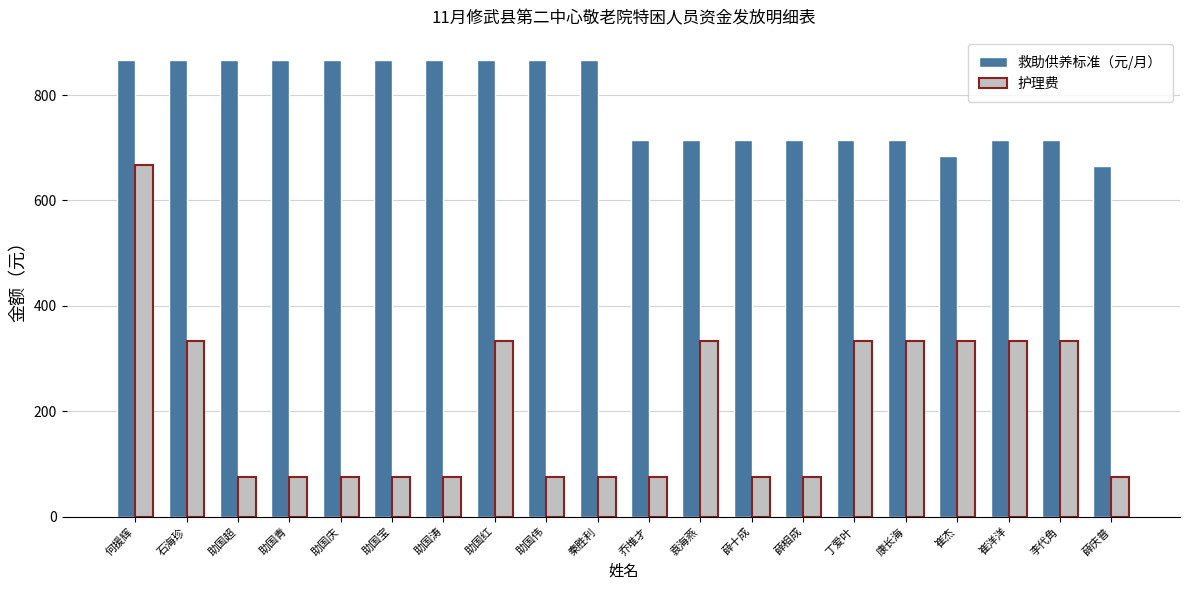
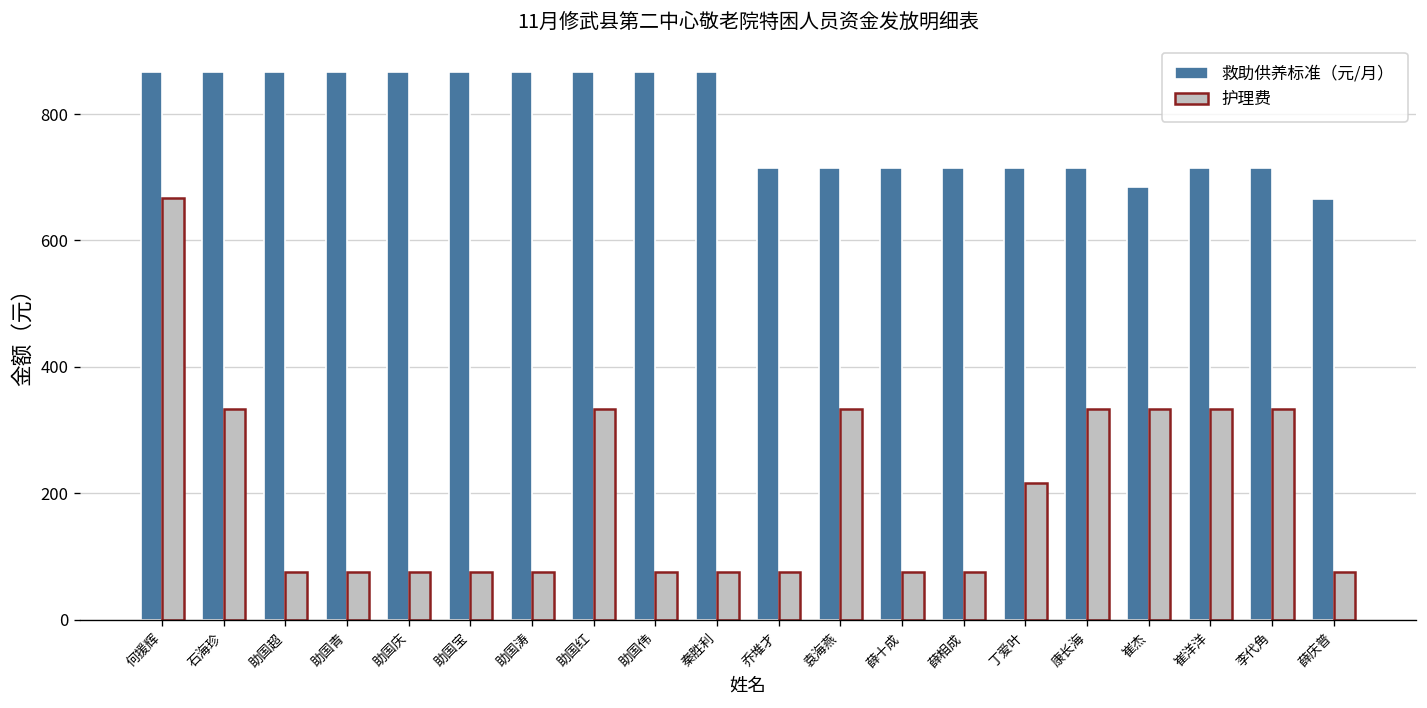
  {
    "救助供养标准（元/月）": {
      "何援辉": 870,
      "石海珍": 870,
      "助国超": 870,
      "助国青": 870,
      "助国庆": 870,
      "助国宝": 870,
      "助国涛": 870,
      "助国红": 870,
      "助国伟": 870,
      "秦胜利": 870,
      "乔堆才": 720,
      "袁海燕": 720,
      "薛十成": 720,
      "薛相成": 720,
      "丁爱叶": 720,
      "康长海": 720,
      "崔杰": 680,
      "崔洋洋": 720,
      "李代角": 720,
      "薛庆普": 670
    },
    "护理费": {
      "何援辉": 670,
      "石海珍": 330,
      "助国超": 80,
      "助国青": 80,
      "助国庆": 80,
      "助国宝": 80,
      "助国涛": 80,
      "助国红": 330,
      "助国伟": 80,
      "秦胜利": 80,
      "乔堆才": 80,
      "袁海燕": 330,
      "薛十成": 80,
      "薛相成": 80,
-     "丁爱叶": 330,
+     "丁爱叶": 220,
      "康长海": 330,
      "崔杰": 330,
      "崔洋洋": 330,
      "李代角": 330,
      "薛庆普": 80
    }
  }
